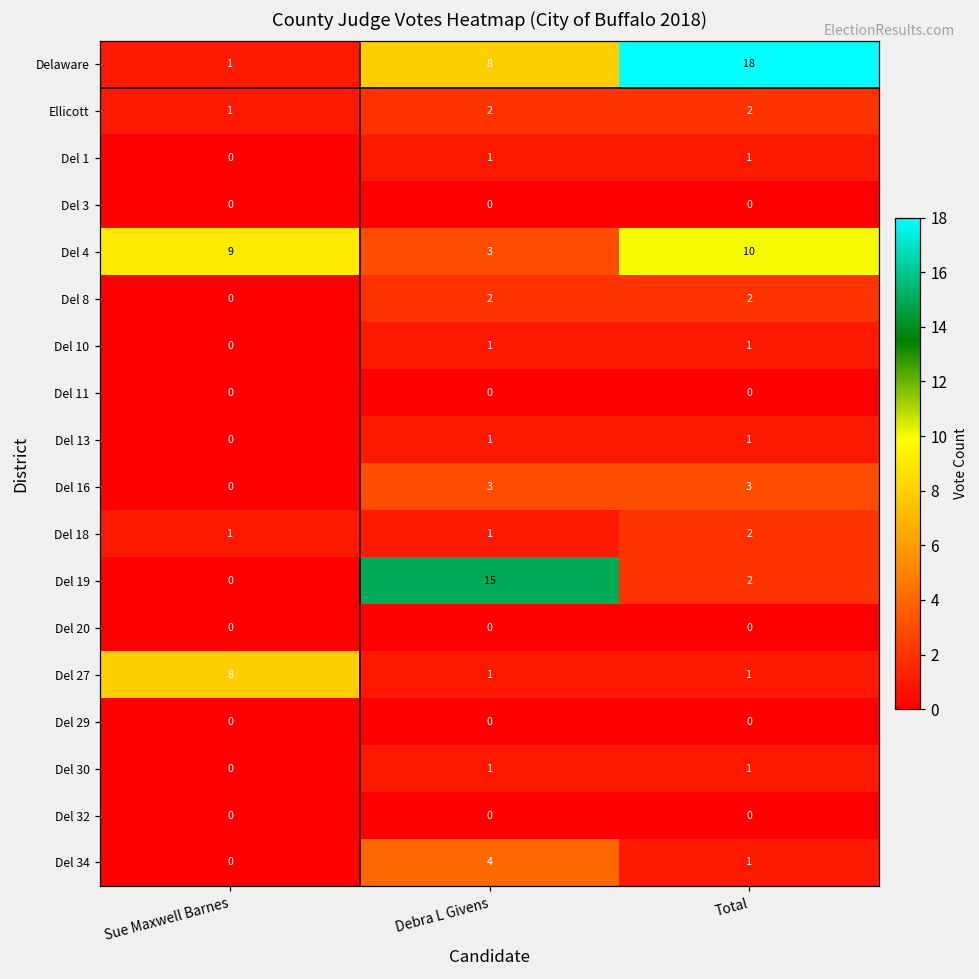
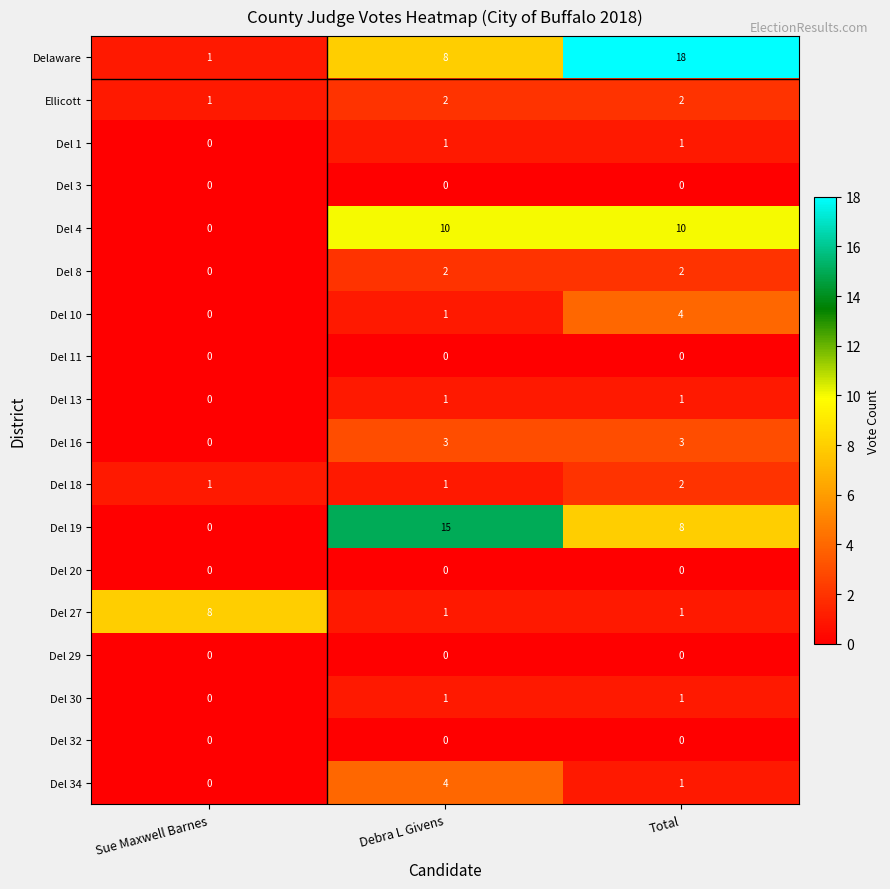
  {
    "Delaware": {
      "Sue Maxwell Barnes": 1,
      "Debra L Givens": 8,
      "Total": 18
    },
    "Ellicott": {
      "Sue Maxwell Barnes": 1,
      "Debra L Givens": 2,
      "Total": 2
    },
    "Del 1": {
      "Sue Maxwell Barnes": 0,
      "Debra L Givens": 1,
      "Total": 1
    },
    "Del 3": {
      "Sue Maxwell Barnes": 0,
      "Debra L Givens": 0,
      "Total": 0
    },
    "Del 4": {
-     "Sue Maxwell Barnes": 9,
-     "Debra L Givens": 3,
+     "Sue Maxwell Barnes": 0,
+     "Debra L Givens": 10,
      "Total": 10
    },
    "Del 8": {
      "Sue Maxwell Barnes": 0,
      "Debra L Givens": 2,
      "Total": 2
    },
    "Del 10": {
      "Sue Maxwell Barnes": 0,
      "Debra L Givens": 1,
-     "Total": 1
+     "Total": 4
    },
    "Del 11": {
      "Sue Maxwell Barnes": 0,
      "Debra L Givens": 0,
      "Total": 0
    },
    "Del 13": {
      "Sue Maxwell Barnes": 0,
      "Debra L Givens": 1,
      "Total": 1
    },
    "Del 16": {
      "Sue Maxwell Barnes": 0,
      "Debra L Givens": 3,
      "Total": 3
    },
    "Del 18": {
      "Sue Maxwell Barnes": 1,
      "Debra L Givens": 1,
      "Total": 2
    },
    "Del 19": {
      "Sue Maxwell Barnes": 0,
      "Debra L Givens": 15,
-     "Total": 2
+     "Total": 8
    },
    "Del 20": {
      "Sue Maxwell Barnes": 0,
      "Debra L Givens": 0,
      "Total": 0
    },
    "Del 27": {
      "Sue Maxwell Barnes": 8,
      "Debra L Givens": 1,
      "Total": 1
    },
    "Del 29": {
      "Sue Maxwell Barnes": 0,
      "Debra L Givens": 0,
      "Total": 0
    },
    "Del 30": {
      "Sue Maxwell Barnes": 0,
      "Debra L Givens": 1,
      "Total": 1
    },
    "Del 32": {
      "Sue Maxwell Barnes": 0,
      "Debra L Givens": 0,
      "Total": 0
    },
    "Del 34": {
      "Sue Maxwell Barnes": 0,
      "Debra L Givens": 4,
      "Total": 1
    }
  }
